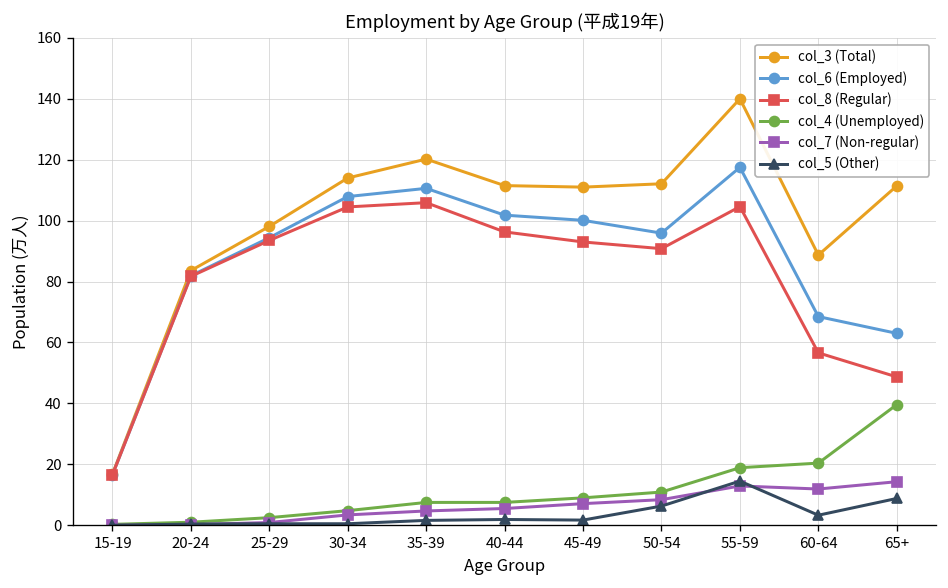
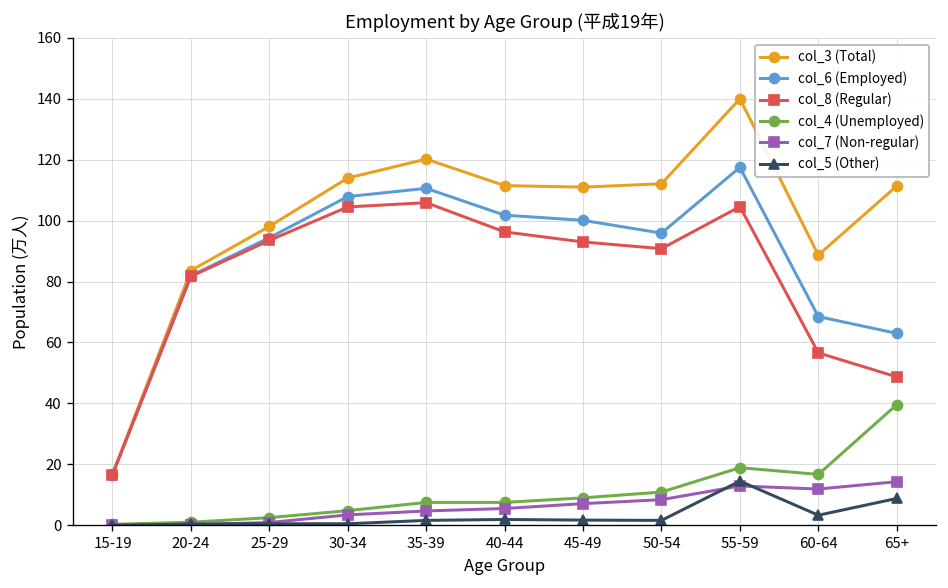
  {
    "col_3 (Total)": {
      "20-24": 84,
      "25-29": 98,
      "30-34": 114,
      "35-39": 120,
      "40-44": 112,
      "45-49": 111,
      "50-54": 112,
      "55-59": 140,
      "60-64": 89,
      "65+": 111
    },
    "col_6 (Employed)": {
      "30-34": 108,
      "35-39": 111,
      "40-44": 102,
      "45-49": 100,
      "50-54": 96,
      "55-59": 118,
      "60-64": 69,
      "65+": 63
    },
    "col_8 (Regular)": {
      "30-34": 105,
      "35-39": 106,
      "40-44": 96,
      "45-49": 93,
      "50-54": 91,
      "55-59": 105,
      "60-64": 57,
      "65+": 49
    },
    "col_4 (Unemployed)": {
      "25-29": 3,
      "30-34": 5,
      "35-39": 8,
      "40-44": 8,
      "45-49": 9,
      "50-54": 11,
      "55-59": 19,
-     "60-64": 20,
+     "60-64": 17,
      "65+": 40
    },
    "col_7 (Non-regular)": {
      "30-34": 3,
      "35-39": 5,
      "40-44": 6,
      "45-49": 7,
      "50-54": 8,
      "55-59": 13,
      "60-64": 12,
      "65+": 14
    },
    "col_5 (Other)": {
      "30-34": 1,
      "35-39": 2,
      "40-44": 2,
      "45-49": 2,
-     "50-54": 6,
+     "50-54": 2,
      "55-59": 15,
      "60-64": 3,
      "65+": 9
    }
  }
